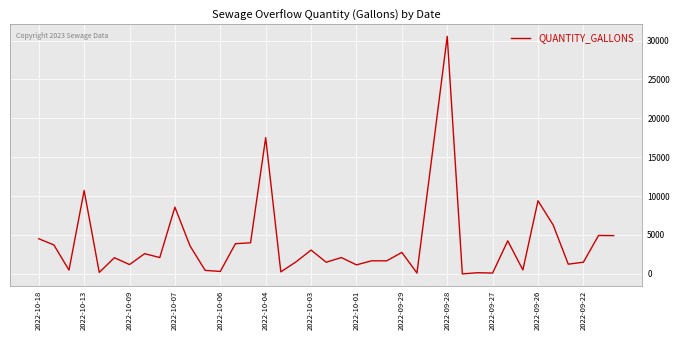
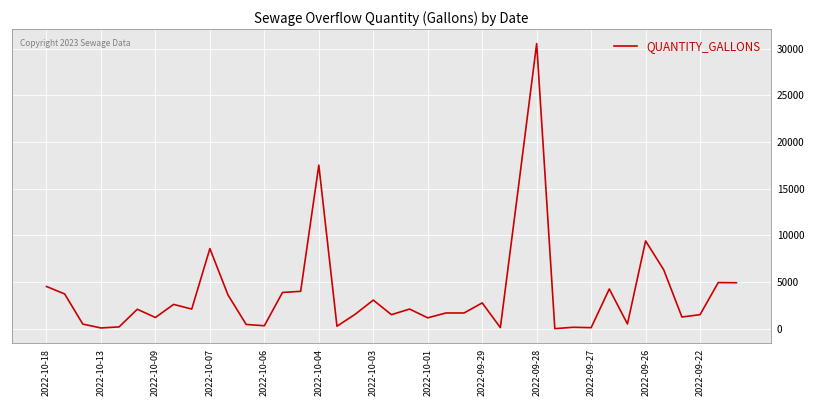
  {
    "2022-10-18": 5000,
-   "2022-10-13": 11000,
+   "2022-10-13": 0,
    "2022-10-09": 1000,
    "2022-10-03": 3000
  }
